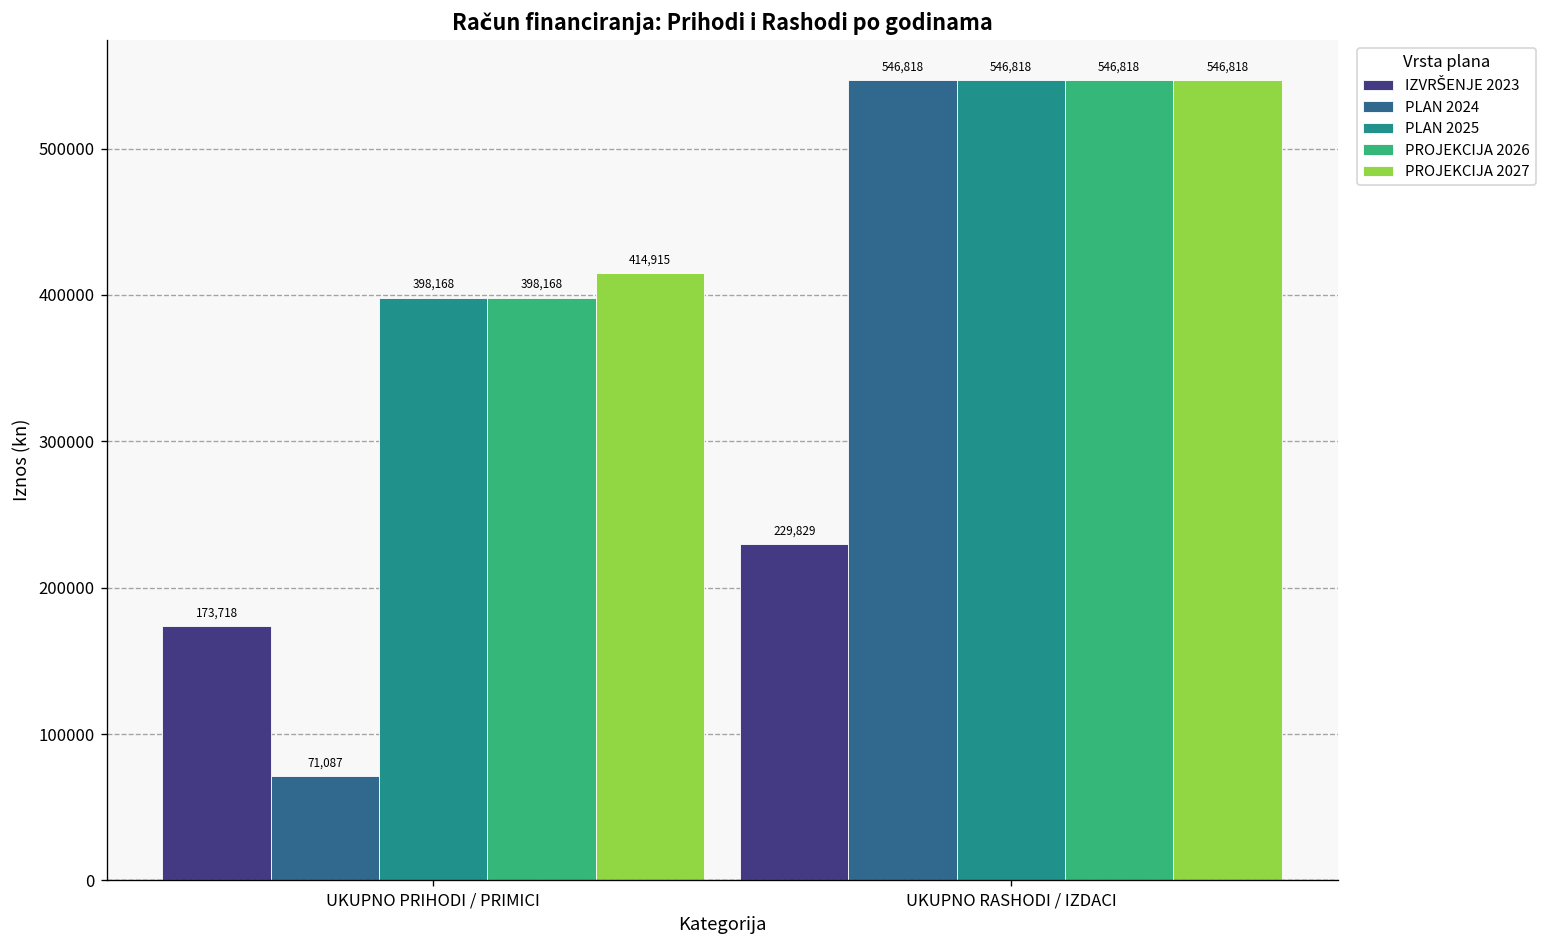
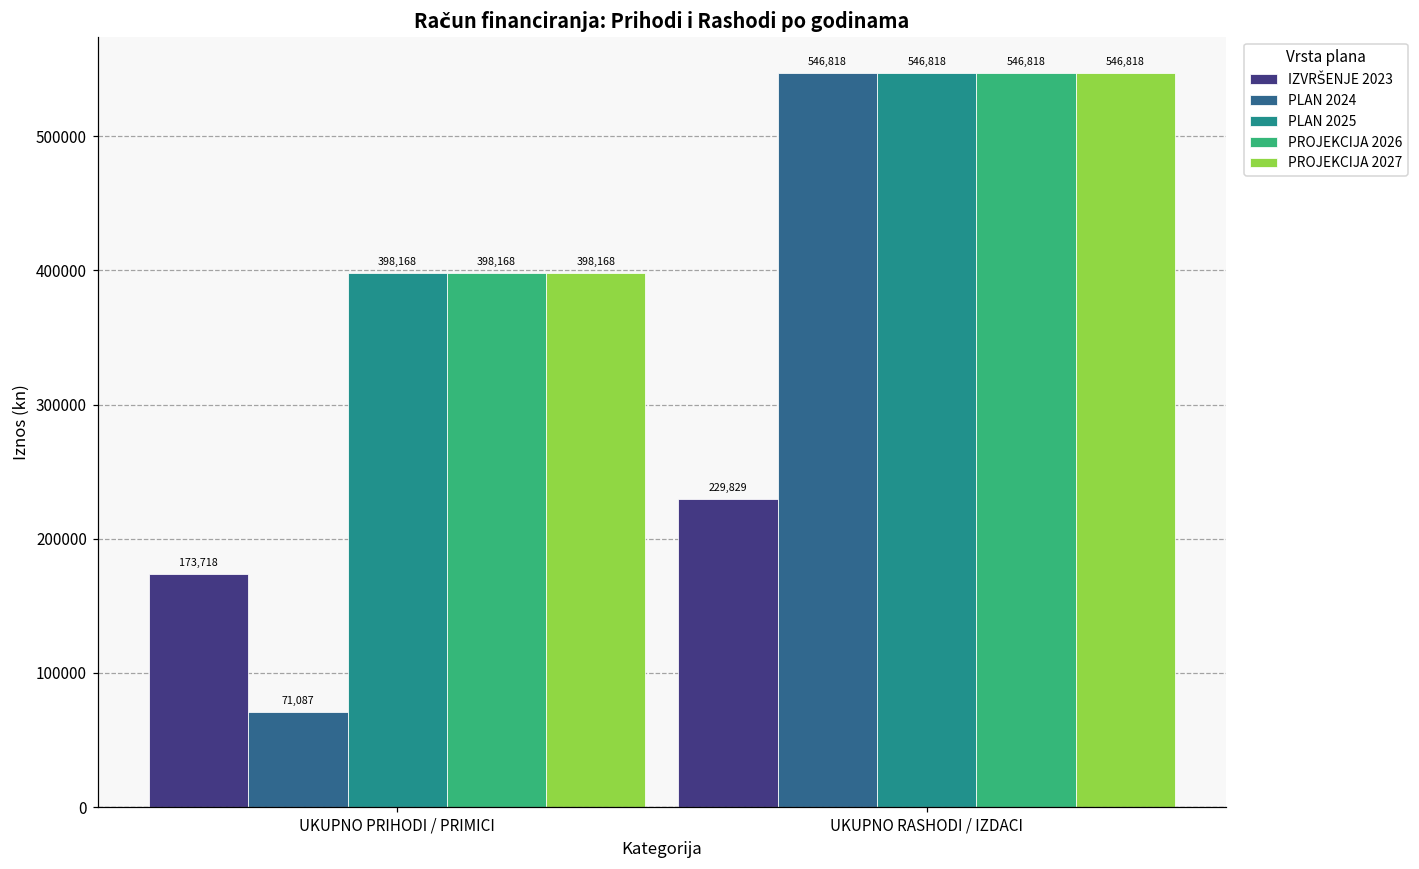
  {
    "PROJEKCIJA 2027": {
-     "UKUPNO PRIHODI / PRIMICI": "414,915",
+     "UKUPNO PRIHODI / PRIMICI": "398,168",
      "UKUPNO RASHODI / IZDACI": "546,818"
    }
  }
